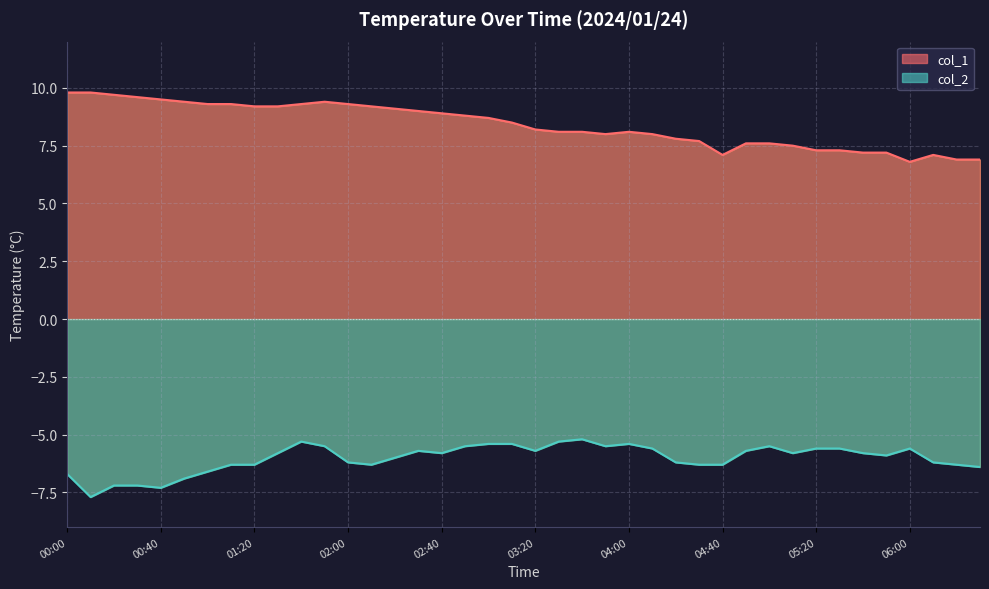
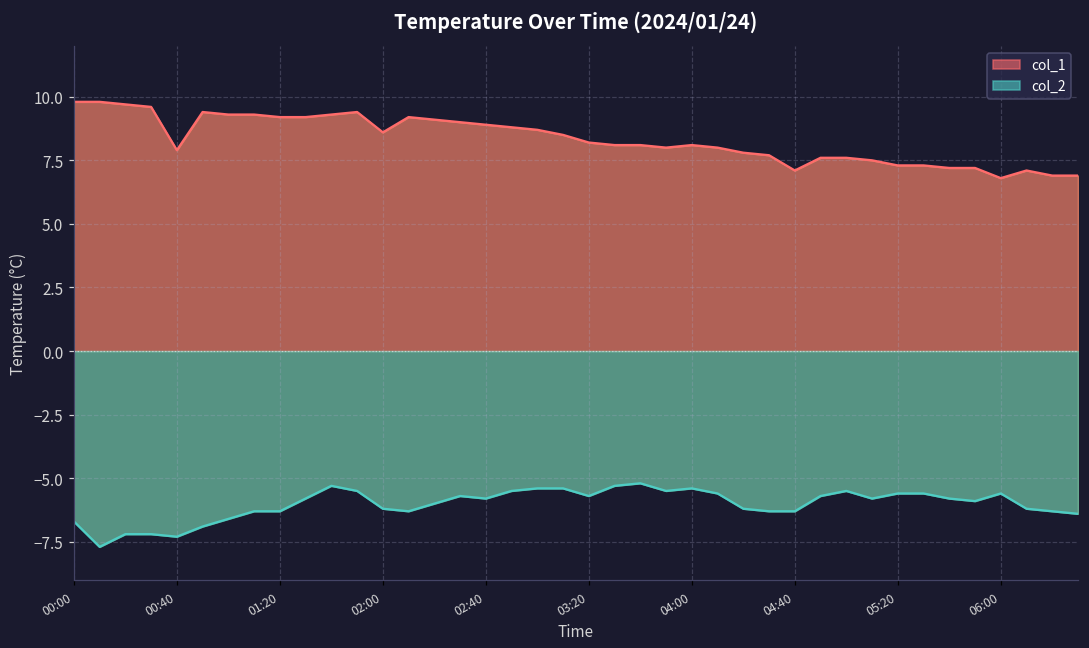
  {
    "col_1": {
      "00:00": 9.8,
-     "00:40": 9.5,
+     "00:40": 7.9,
      "01:20": 9.2,
-     "02:00": 9.3,
+     "02:00": 8.6,
      "02:40": 8.9,
      "03:20": 8.2,
      "04:00": 8.1,
      "04:40": 7.1,
      "05:20": 7.3,
      "06:00": 6.8
    }
  }
